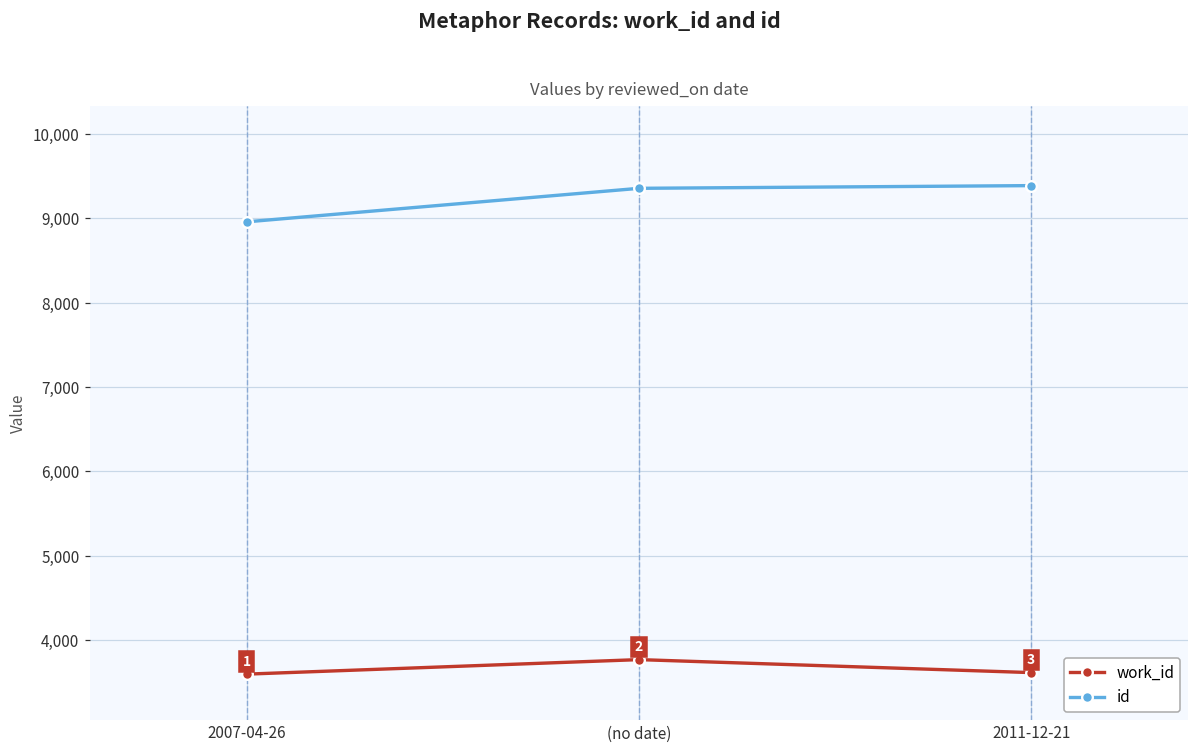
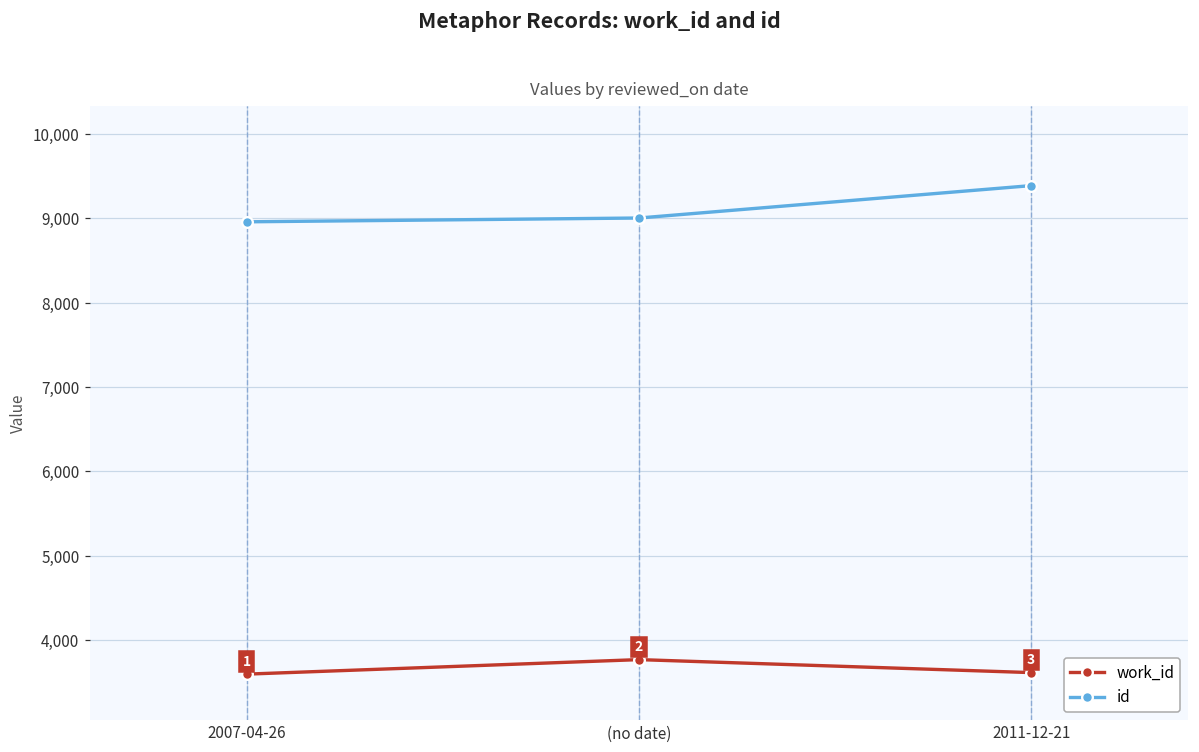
  {
    "id": {
      "2007-04-26": "9,000",
-     "(no date)": "9,400",
+     "(no date)": "9,000",
      "2011-12-21": "9,400"
    }
  }
